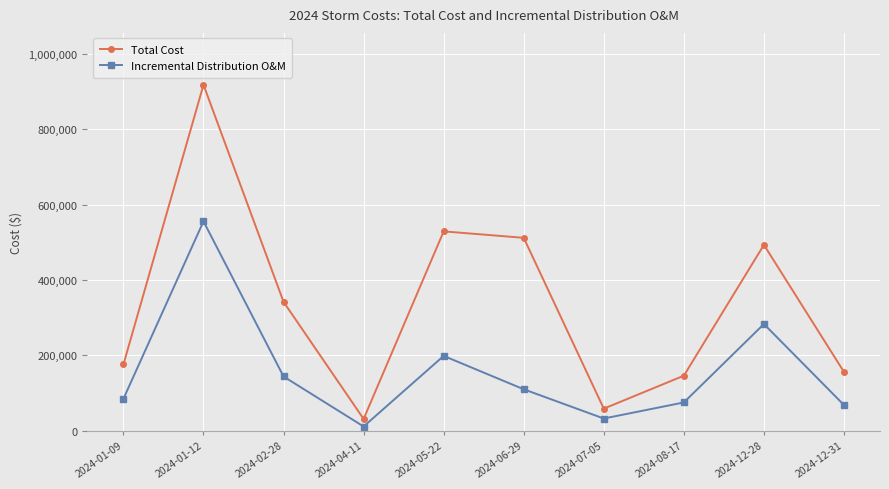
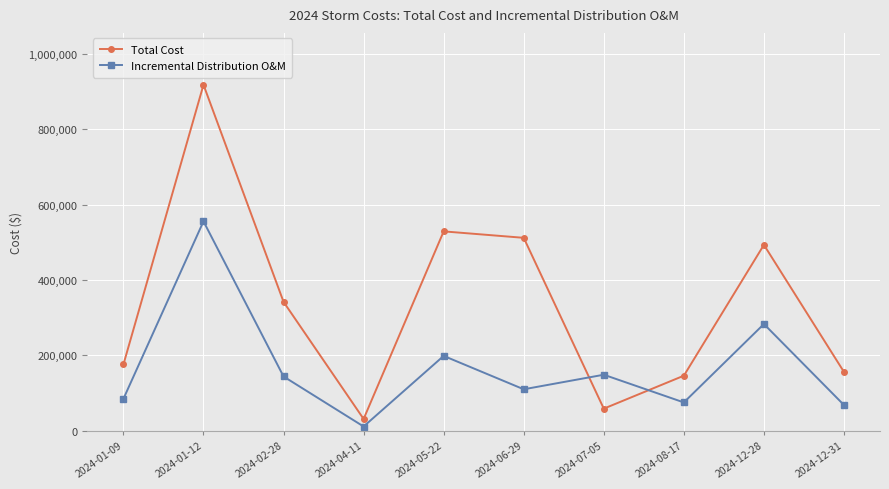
  {
    "Total Cost": {
      "2024-01-09": "180,000",
      "2024-01-12": "920,000",
      "2024-02-28": "340,000",
      "2024-04-11": "30,000",
      "2024-05-22": "530,000",
      "2024-06-29": "510,000",
      "2024-07-05": "60,000",
      "2024-08-17": "150,000",
      "2024-12-28": "490,000",
      "2024-12-31": "160,000"
    },
    "Incremental Distribution O&M": {
      "2024-01-09": "80,000",
      "2024-01-12": "560,000",
      "2024-02-28": "140,000",
      "2024-04-11": "10,000",
      "2024-05-22": "200,000",
      "2024-06-29": "110,000",
-     "2024-07-05": "30,000",
+     "2024-07-05": "150,000",
      "2024-08-17": "80,000",
      "2024-12-28": "280,000",
      "2024-12-31": "70,000"
    }
  }
